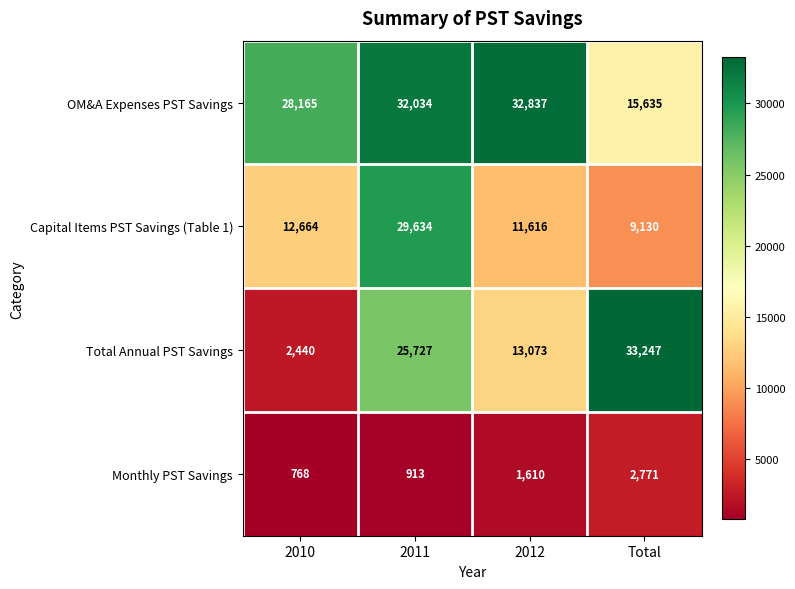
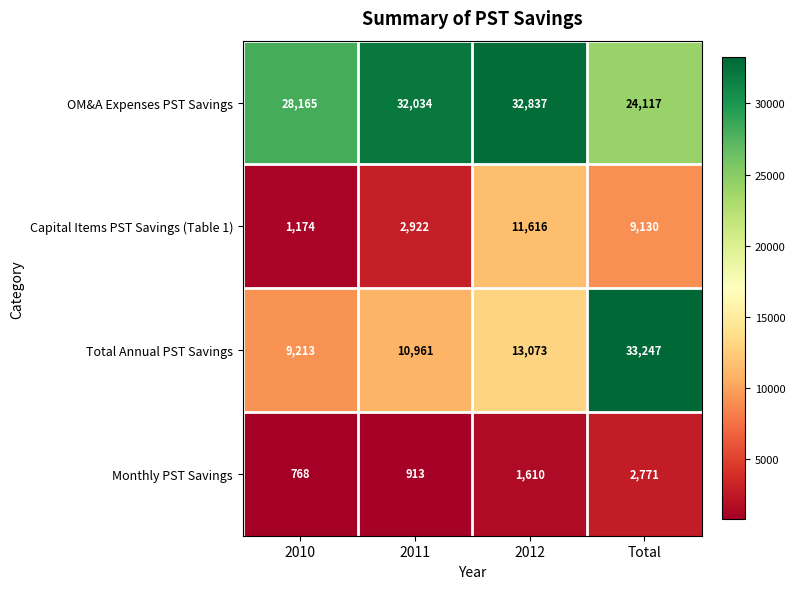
  {
    "OM&A Expenses PST Savings": {
      "2010": "28,165",
      "2011": "32,034",
      "2012": "32,837",
-     "Total": "15,635"
+     "Total": "24,117"
    },
    "Capital Items PST Savings (Table 1)": {
-     "2010": "12,664",
-     "2011": "29,634",
+     "2010": "1,174",
+     "2011": "2,922",
      "2012": "11,616",
      "Total": "9,130"
    },
    "Total Annual PST Savings": {
-     "2010": "2,440",
-     "2011": "25,727",
+     "2010": "9,213",
+     "2011": "10,961",
      "2012": "13,073",
      "Total": "33,247"
    },
    "Monthly PST Savings": {
      "2010": "768",
      "2011": "913",
      "2012": "1,610",
      "Total": "2,771"
    }
  }
